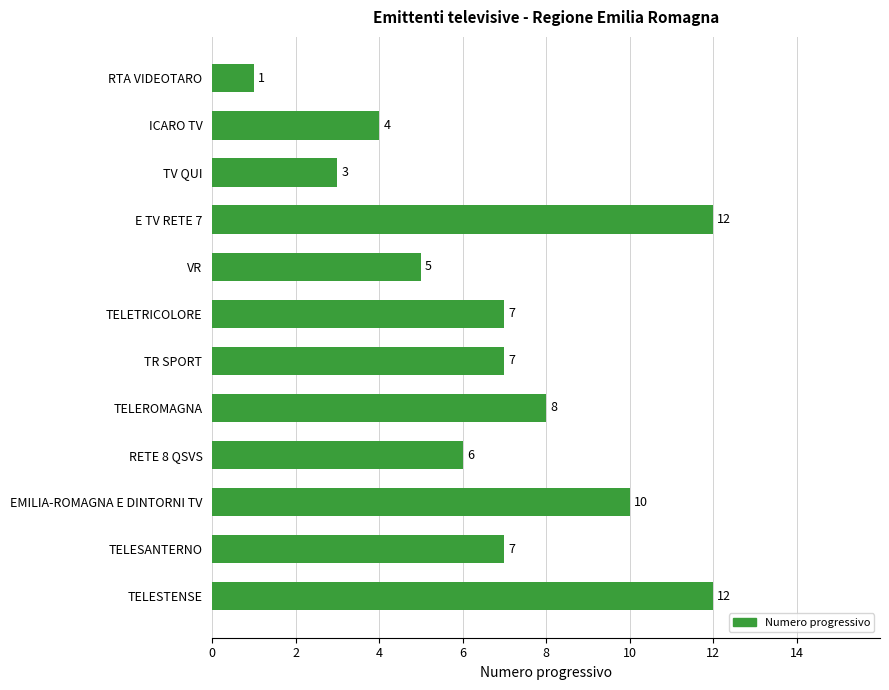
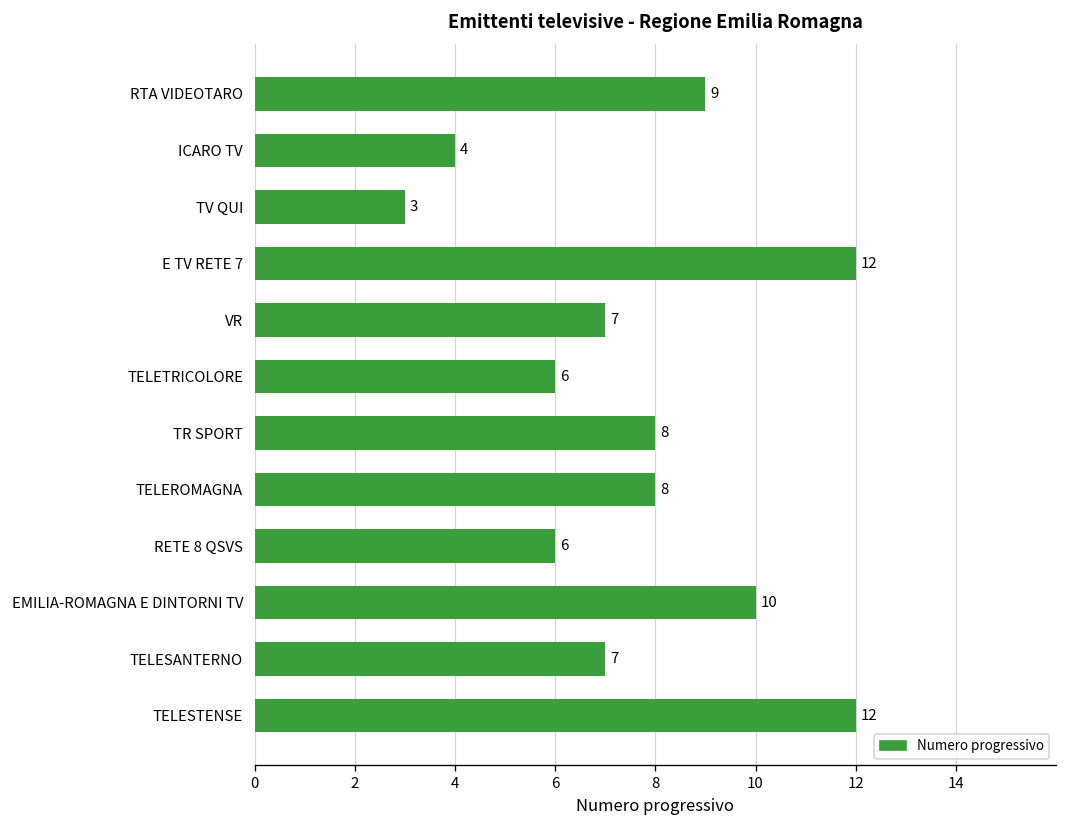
  {
-   "RTA VIDEOTARO": 1,
+   "RTA VIDEOTARO": 9,
    "ICARO TV": 4,
    "TV QUI": 3,
    "E TV RETE 7": 12,
-   "VR": 5,
-   "TELETRICOLORE": 7,
-   "TR SPORT": 7,
+   "VR": 7,
+   "TELETRICOLORE": 6,
+   "TR SPORT": 8,
    "TELEROMAGNA": 8,
    "RETE 8 QSVS": 6,
    "EMILIA-ROMAGNA E DINTORNI TV": 10,
    "TELESANTERNO": 7,
    "TELESTENSE": 12
  }
